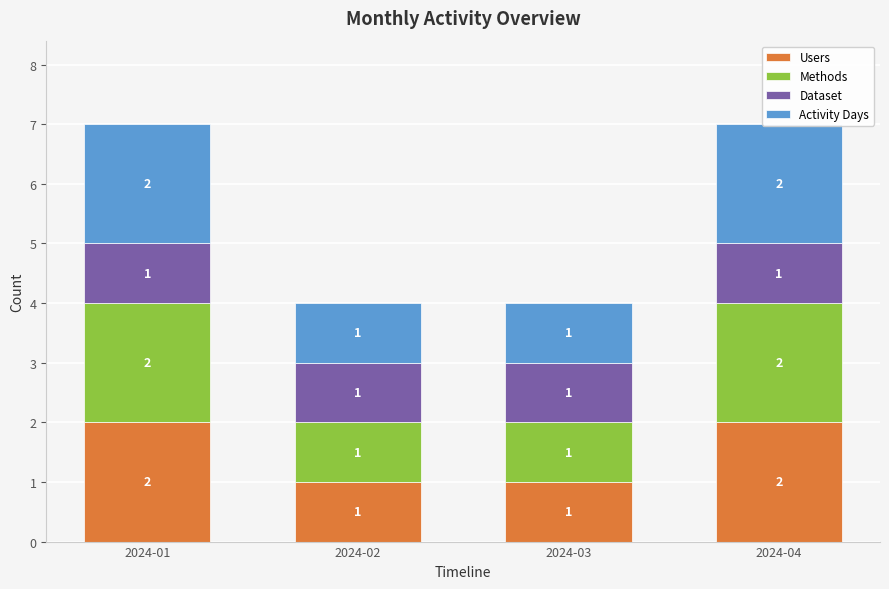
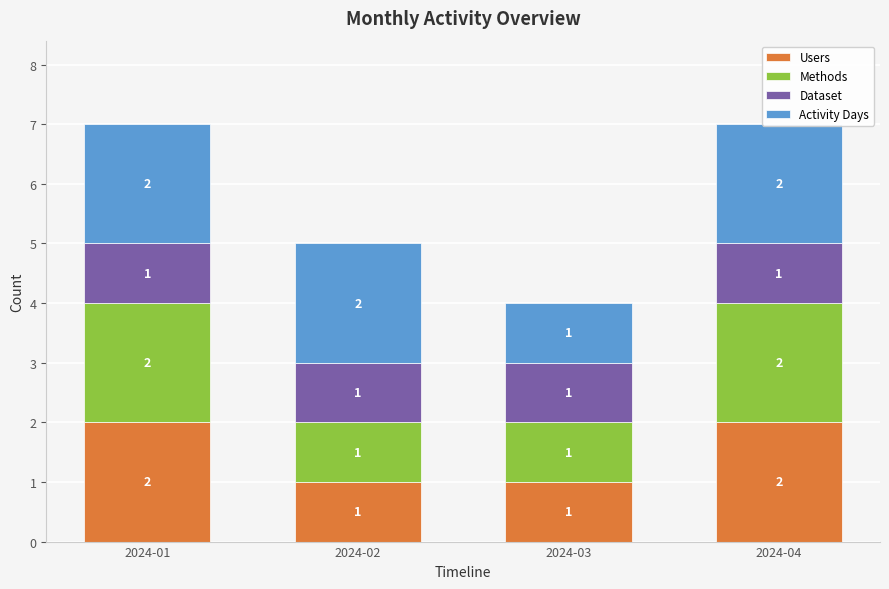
  {
    "Users": {
      "2024-01": 2,
      "2024-02": 1,
      "2024-03": 1,
      "2024-04": 2
    },
    "Methods": {
      "2024-01": 2,
      "2024-02": 1,
      "2024-03": 1,
      "2024-04": 2
    },
    "Dataset": {
      "2024-01": 1,
      "2024-02": 1,
      "2024-03": 1,
      "2024-04": 1
    },
    "Activity Days": {
      "2024-01": 2,
-     "2024-02": 1,
+     "2024-02": 2,
      "2024-03": 1
    }
  }
